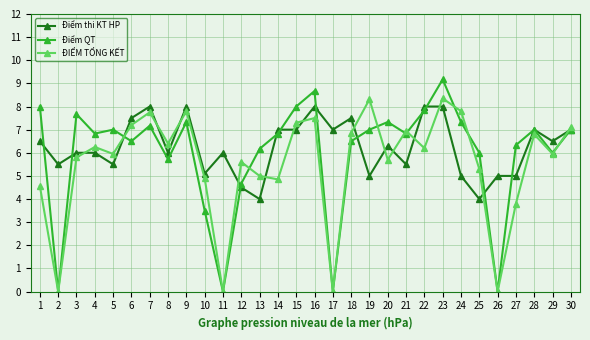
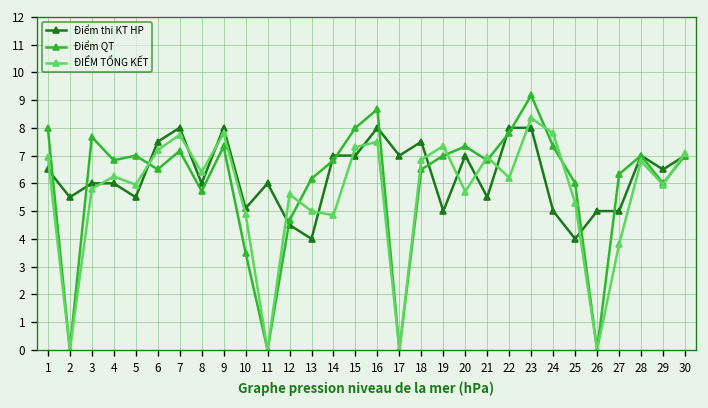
  {
    "Điểm thi KT HP": {
      "1": 6.5,
      "2": 5.5,
      "3": 6.0,
      "4": 6.0,
      "5": 5.5,
      "6": 7.5,
      "7": 8.0,
      "8": 6.0,
      "9": 8.0,
      "10": 5.1,
      "11": 6.0,
      "12": 4.5,
      "13": 4.0,
      "14": 7.0,
      "15": 7.0,
      "16": 8.0,
      "17": 7.0,
      "18": 7.5,
      "19": 5.0,
-     "20": 6.3,
+     "20": 7.0,
      "21": 5.5,
      "22": 8.0,
      "23": 8.0,
      "24": 5.0,
      "25": 4.0,
      "26": 5.0,
      "27": 5.0,
      "29": 6.5
    },
    "Điểm QT": {
      "1": 8.0,
      "3": 7.7,
      "4": 6.8,
      "5": 7.0,
      "6": 6.5,
      "7": 7.2,
      "8": 5.7,
      "9": 7.3,
      "10": 3.5,
      "12": 4.7,
      "13": 6.2,
      "14": 6.8,
      "15": 8.0,
      "16": 8.7,
      "18": 6.5,
      "19": 7.0,
      "20": 7.3,
      "21": 6.8,
      "22": 7.8,
      "23": 9.2,
      "24": 7.3,
      "25": 6.0,
      "27": 6.3
    },
    "ĐIỂM TỔNG KẾT": {
-     "1": 4.6,
+     "1": 7.0,
      "3": 5.8,
      "4": 6.3,
      "5": 6.0,
      "6": 7.2,
      "7": 7.8,
      "8": 6.4,
      "9": 7.8,
      "10": 4.9,
      "12": 5.6,
      "13": 5.0,
      "14": 4.9,
      "15": 7.3,
      "16": 7.5,
      "18": 6.9,
-     "19": 8.3,
+     "19": 7.4,
      "20": 5.7,
      "21": 7.0,
      "22": 6.2,
      "23": 8.4,
      "24": 7.8,
      "25": 5.3,
      "27": 3.8,
      "28": 6.8
    }
  }
